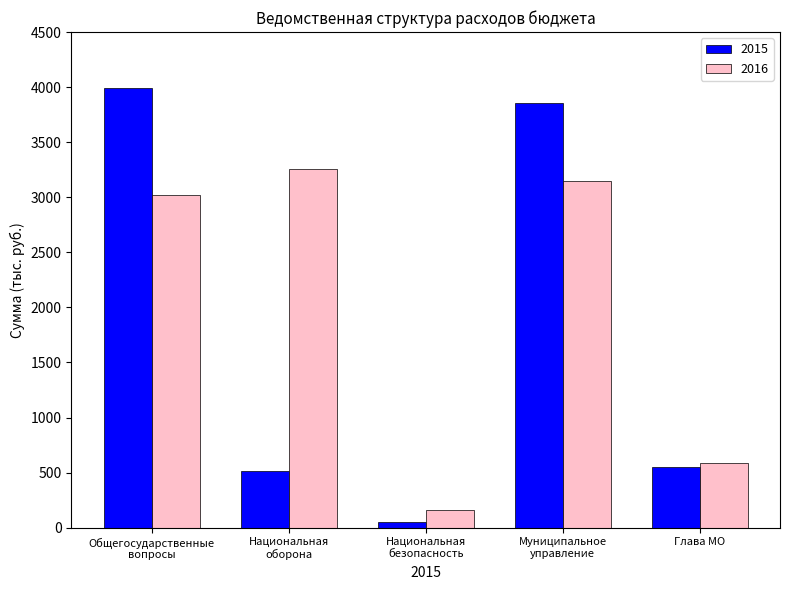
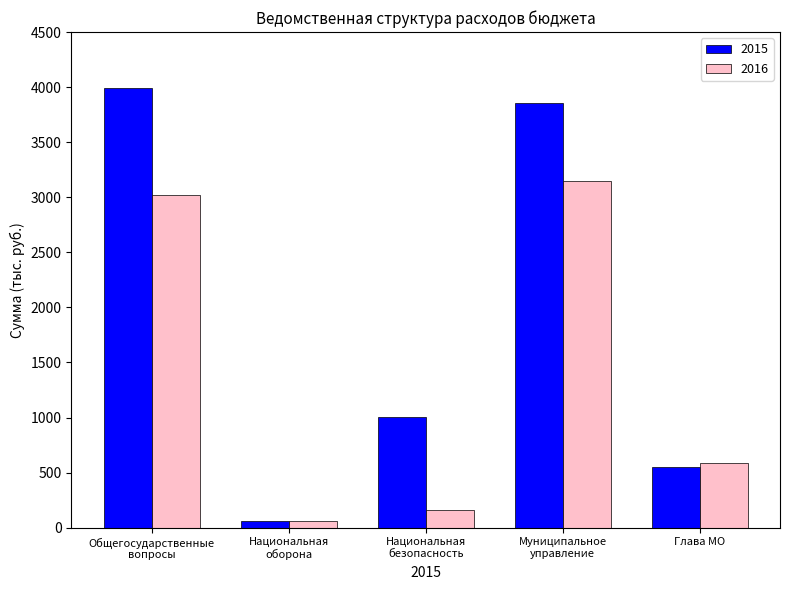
  {
    "2015": {
      "Общегосударственные вопросы": 3990,
-     "Национальная оборона": 510,
-     "Национальная безопасность": 60,
+     "Национальная оборона": 60,
+     "Национальная безопасность": 1000,
      "Муниципальное управление": 3850,
      "Глава МО": 550
    },
    "2016": {
      "Общегосударственные вопросы": 3020,
-     "Национальная оборона": 3260,
+     "Национальная оборона": 60,
      "Национальная безопасность": 160,
      "Муниципальное управление": 3150,
      "Глава МО": 590
    }
  }
